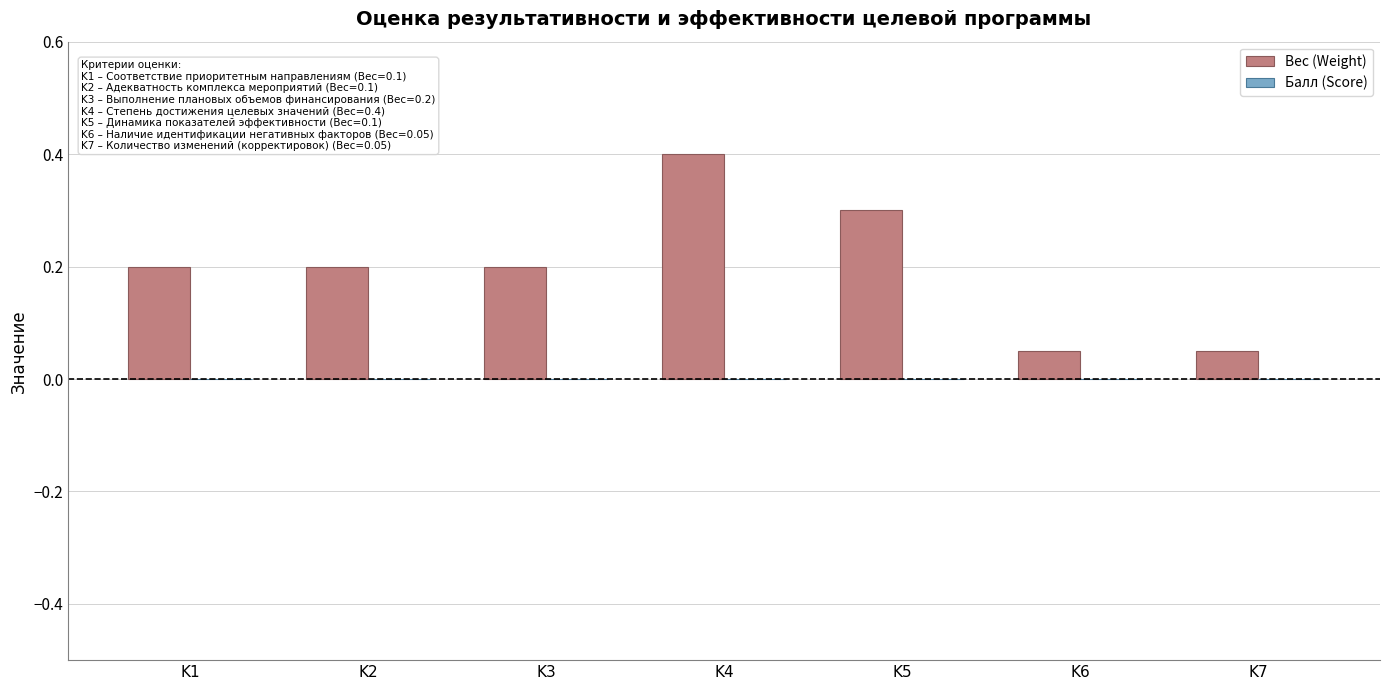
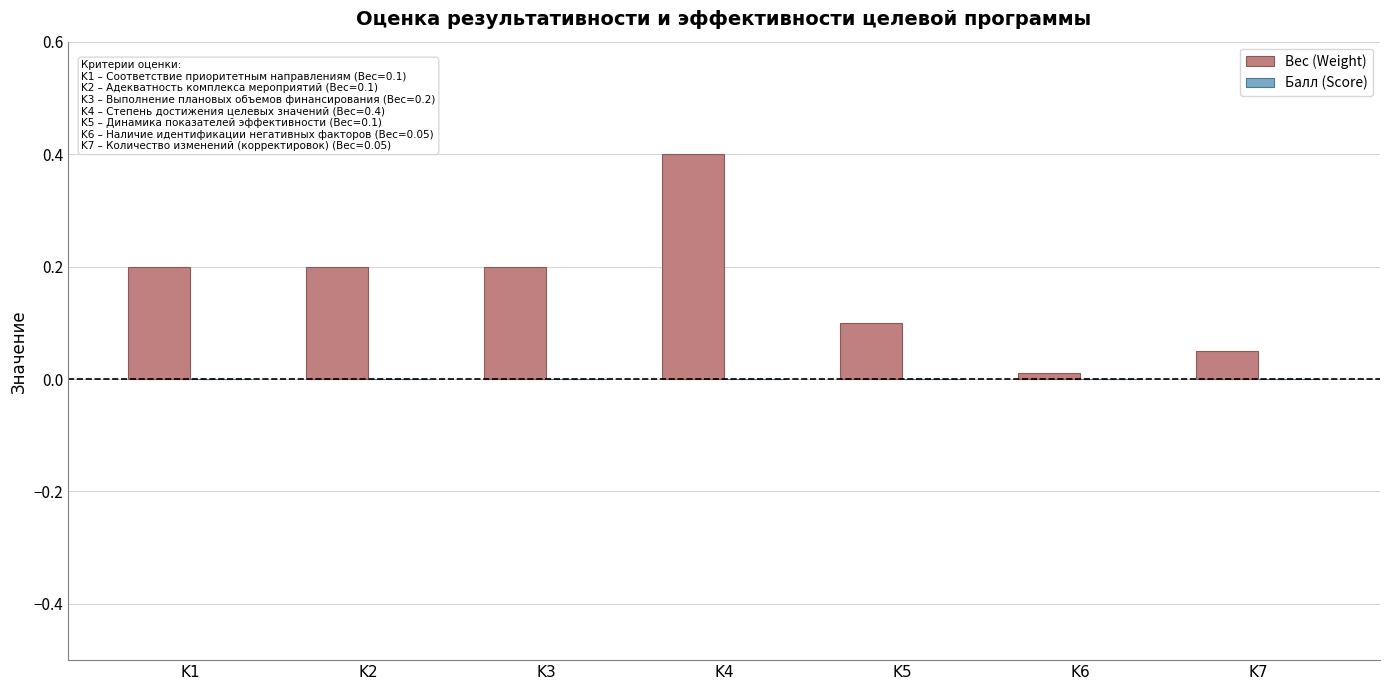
  {
    "Вес (Weight)": {
      "K1": 0.20,
      "K2": 0.20,
      "K3": 0.20,
      "K4": 0.40,
-     "K5": 0.3,
-     "K6": 0.05,
+     "K5": 0.1,
+     "K6": 0.01,
      "K7": 0.05
    },
    "Балл (Score)": {
      "K1": 0.00,
      "K2": 0.00,
      "K3": 0.00,
      "K4": 0.00,
      "K5": 0.00,
      "K6": 0.00,
      "K7": 0.00
    }
  }
